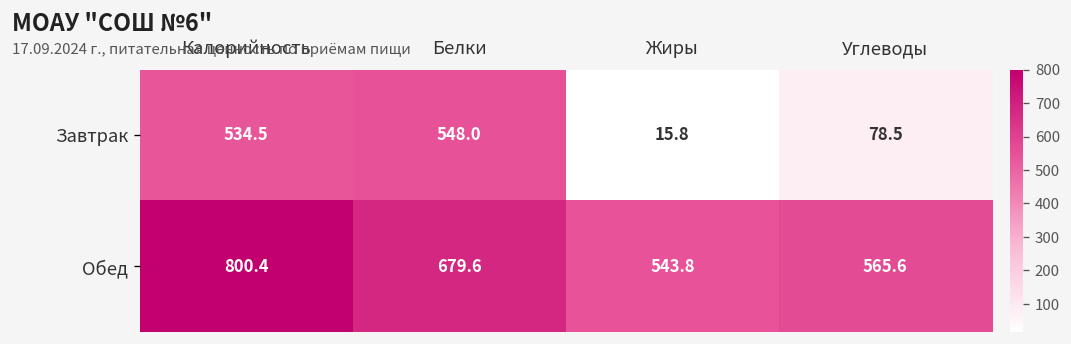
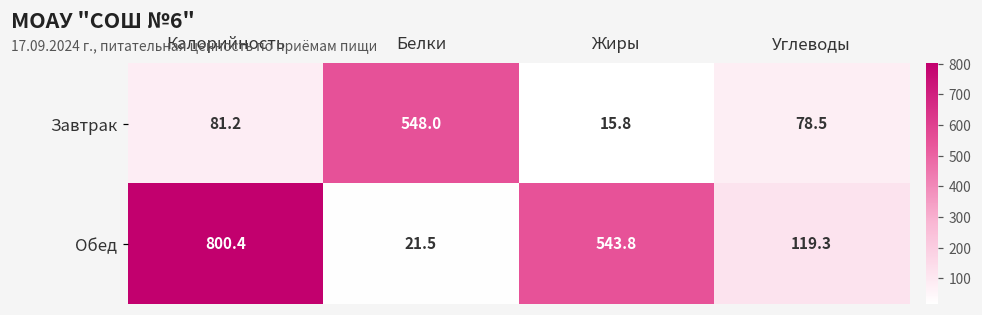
  {
    "Завтрак": {
-     "Калорийность": 534.5,
+     "Калорийность": 81.2,
      "Белки": 548.0,
      "Жиры": 15.8,
      "Углеводы": 78.5
    },
    "Обед": {
      "Калорийность": 800.4,
-     "Белки": 679.6,
+     "Белки": 21.5,
      "Жиры": 543.8,
-     "Углеводы": 565.6
+     "Углеводы": 119.3
    }
  }
